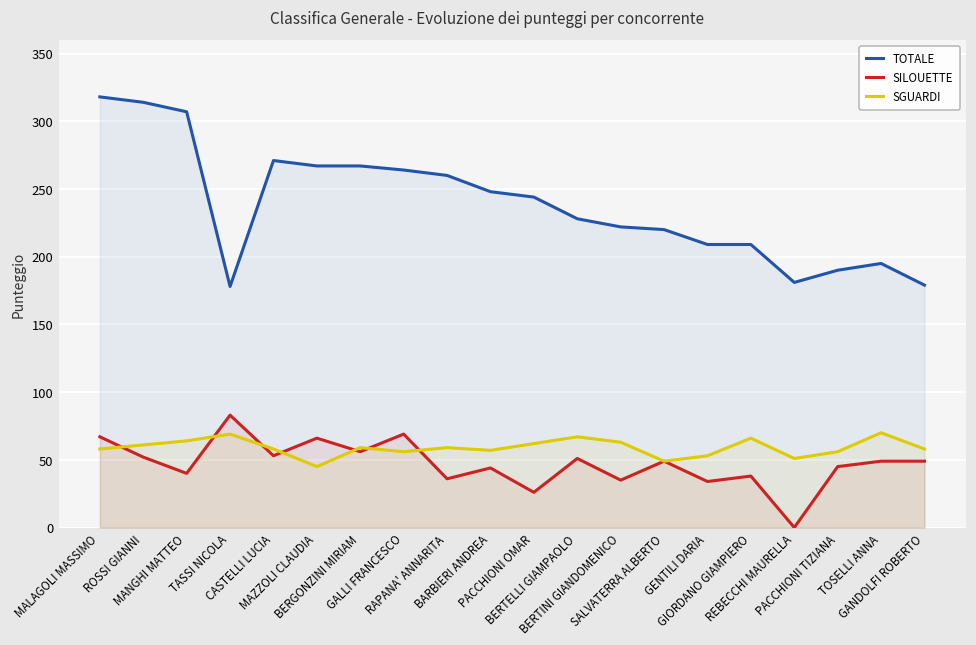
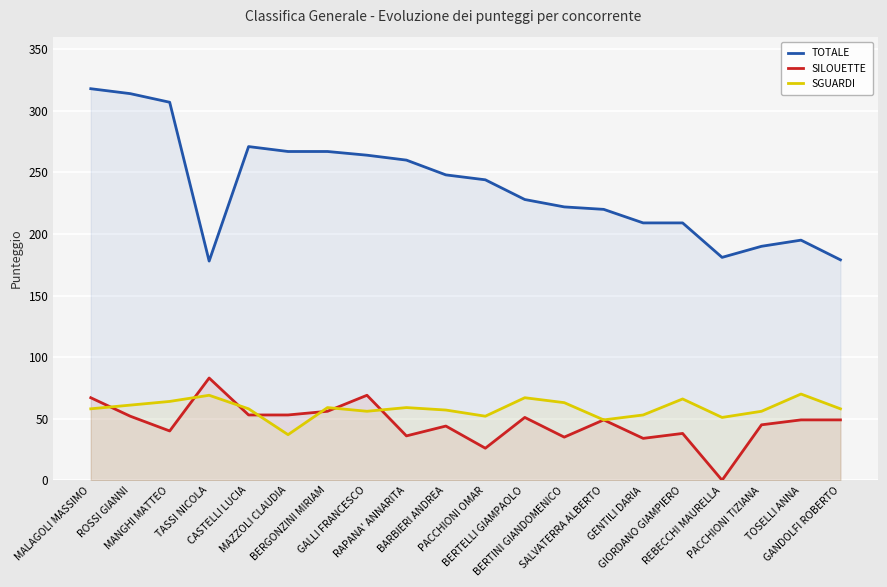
  {
    "TOTALE": {
      "MALAGOLI MASSIMO": 318,
      "ROSSI GIANNI": 314,
      "MANGHI MATTEO": 307,
      "TASSI NICOLA": 178,
      "CASTELLI LUCIA": 271,
      "MAZZOLI CLAUDIA": 267,
      "BERGONZINI MIRIAM": 267,
      "GALLI FRANCESCO": 264,
      "RAPANA' ANNARITA": 260,
      "BARBIERI ANDREA": 248,
      "PACCHIONI OMAR": 244,
      "BERTELLI GIAMPAOLO": 228,
      "BERTINI GIANDOMENICO": 222,
      "SALVATERRA ALBERTO": 220,
      "GENTILI DARIA": 209,
      "GIORDANO GIAMPIERO": 209,
      "REBECCHI MAURELLA": 181,
      "PACCHIONI TIZIANA": 190,
      "TOSELLI ANNA": 195,
      "GANDOLFI ROBERTO": 179
    },
    "SILOUETTE": {
      "MALAGOLI MASSIMO": 67,
      "ROSSI GIANNI": 52,
      "MANGHI MATTEO": 40,
      "TASSI NICOLA": 83,
      "CASTELLI LUCIA": 53,
-     "MAZZOLI CLAUDIA": 66,
+     "MAZZOLI CLAUDIA": 53,
      "BERGONZINI MIRIAM": 56,
      "GALLI FRANCESCO": 69,
      "RAPANA' ANNARITA": 36,
      "BARBIERI ANDREA": 44,
      "PACCHIONI OMAR": 26,
      "BERTELLI GIAMPAOLO": 51,
      "BERTINI GIANDOMENICO": 35,
      "GENTILI DARIA": 34,
      "GIORDANO GIAMPIERO": 38,
      "REBECCHI MAURELLA": 0,
      "PACCHIONI TIZIANA": 45,
      "TOSELLI ANNA": 49,
      "GANDOLFI ROBERTO": 49
    },
    "SGUARDI": {
      "MALAGOLI MASSIMO": 58,
      "ROSSI GIANNI": 61,
      "MANGHI MATTEO": 64,
      "TASSI NICOLA": 69,
      "CASTELLI LUCIA": 58,
-     "MAZZOLI CLAUDIA": 45,
+     "MAZZOLI CLAUDIA": 37,
      "BERGONZINI MIRIAM": 59,
      "GALLI FRANCESCO": 56,
      "RAPANA' ANNARITA": 59,
      "BARBIERI ANDREA": 57,
-     "PACCHIONI OMAR": 62,
+     "PACCHIONI OMAR": 52,
      "BERTELLI GIAMPAOLO": 67,
      "BERTINI GIANDOMENICO": 63,
      "GENTILI DARIA": 53,
      "GIORDANO GIAMPIERO": 66,
      "REBECCHI MAURELLA": 51,
      "PACCHIONI TIZIANA": 56,
      "TOSELLI ANNA": 70,
      "GANDOLFI ROBERTO": 58
    }
  }
